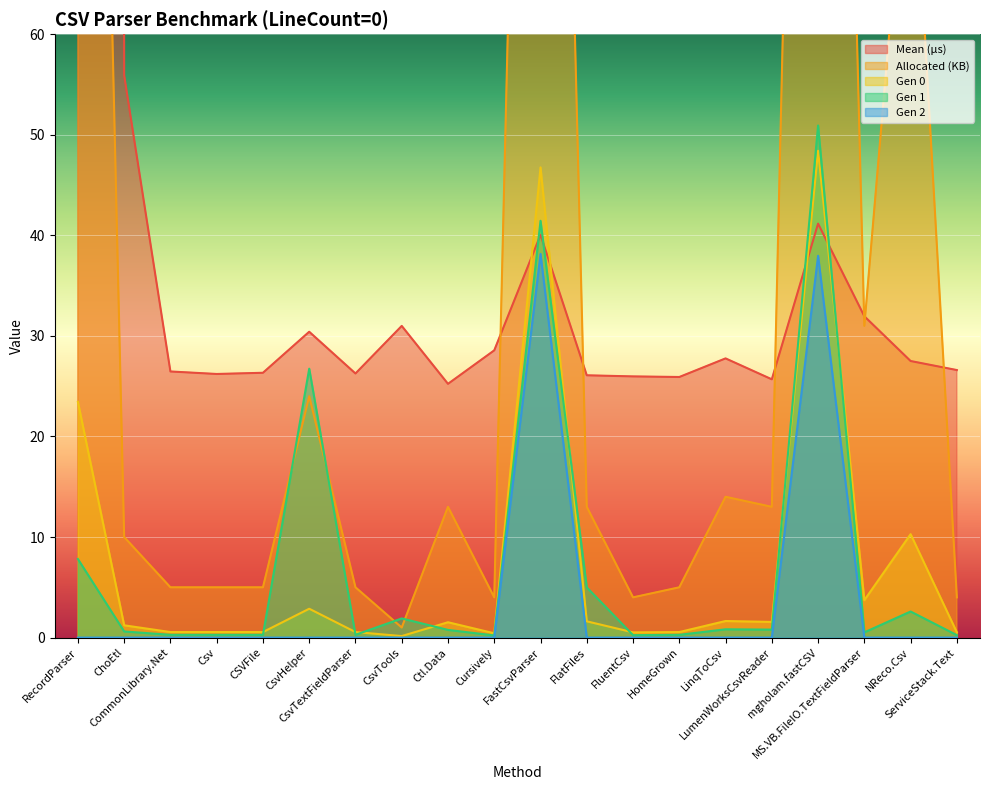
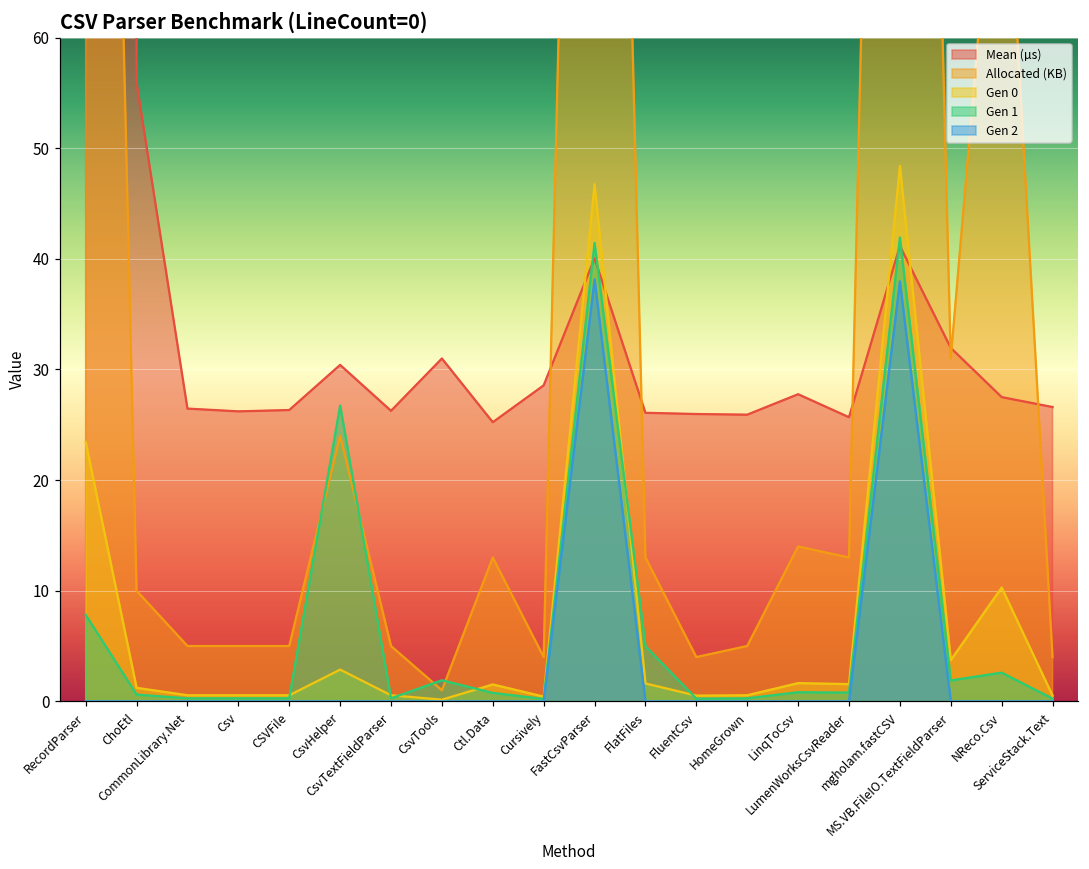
  {
    "Mean (µs)": {
      "ChoEtl": 55.9,
      "CommonLibrary.Net": 26.5,
      "Csv": 26.2,
      "CSVFile": 26.3,
      "CsvHelper": 30.4,
      "CsvTextFieldParser": 26.3,
      "CsvTools": 31.0,
      "Ctl.Data": 25.2,
      "Cursively": 28.6,
      "FastCsvParser": 40.0,
      "FlatFiles": 26.1,
      "FluentCsv": 26.0,
      "HomeGrown": 25.9,
      "LinqToCsv": 27.8,
      "LumenWorksCsvReader": 25.7,
      "mgholam.fastCSV": 41.2,
      "MS.VB.FileIO.TextFieldParser": 31.9,
      "NReco.Csv": 27.5,
      "ServiceStack.Text": 26.6
    },
    "Gen 1": {
      "RecordParser": 7.8,
      "ChoEtl": 0.6,
      "CommonLibrary.Net": 0.3,
      "Csv": 0.3,
      "CSVFile": 0.3,
      "CsvHelper": 26.7,
      "CsvTextFieldParser": 0.3,
      "CsvTools": 1.9,
      "Ctl.Data": 0.8,
      "FastCsvParser": 41.4,
      "FlatFiles": 5.0,
      "HomeGrown": 0.3,
      "LinqToCsv": 0.8,
      "LumenWorksCsvReader": 0.8,
-     "mgholam.fastCSV": 50.9,
-     "MS.VB.FileIO.TextFieldParser": 0.5,
+     "mgholam.fastCSV": 41.9,
+     "MS.VB.FileIO.TextFieldParser": 1.9,
      "NReco.Csv": 2.6
    },
    "Gen 2": {
      "RecordParser": 0.0,
      "ChoEtl": 0.0,
      "CommonLibrary.Net": 0.0,
      "Csv": 0.0,
      "CSVFile": 0.0,
      "CsvHelper": 0.0,
      "CsvTextFieldParser": 0.0,
      "Ctl.Data": 0.0,
      "FastCsvParser": 38.1,
      "FlatFiles": 0.0,
      "HomeGrown": 0.0,
      "LinqToCsv": 0.0,
      "LumenWorksCsvReader": 0.0,
      "mgholam.fastCSV": 38.0,
      "MS.VB.FileIO.TextFieldParser": 0.0,
      "NReco.Csv": 0.0
    }
  }
